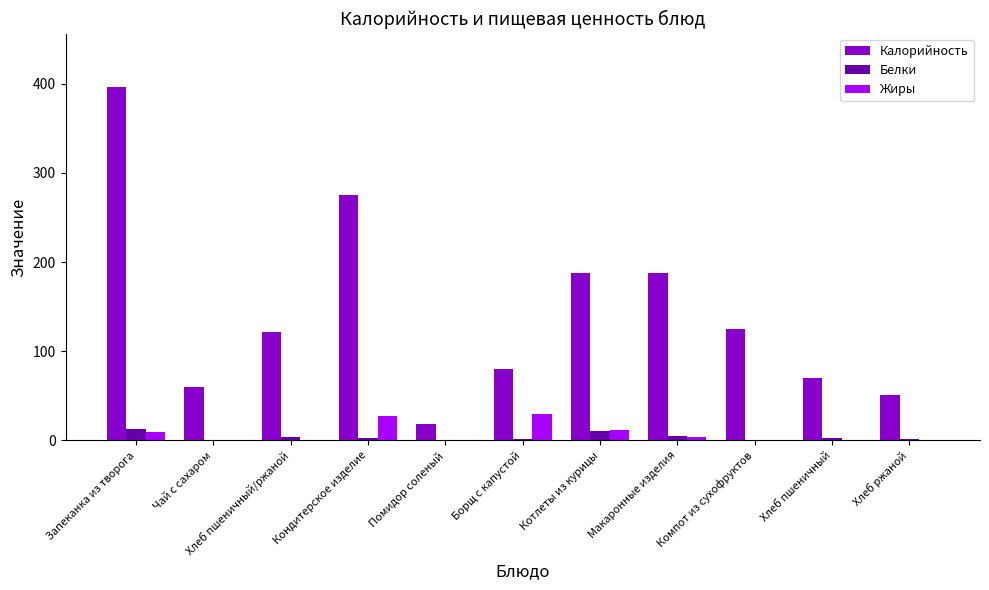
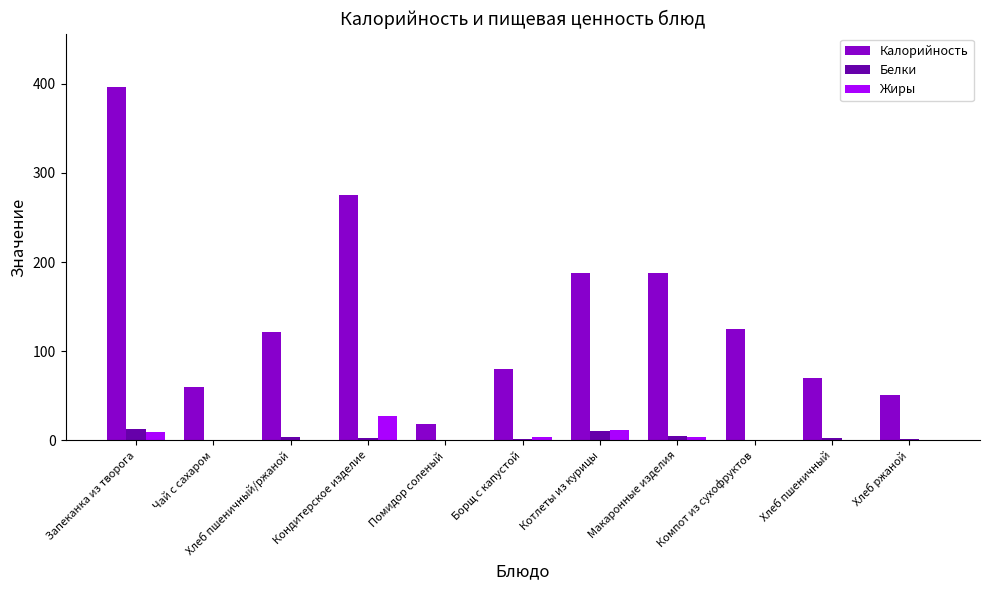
  {
    "Жиры": {
      "Запеканка из творога": 10,
      "Чай с сахаром": 0,
      "Кондитерское изделие": 30,
-     "Борщ с капустой": 30,
+     "Борщ с капустой": 0,
      "Котлеты из курицы": 10,
      "Макаронные изделия": 0,
      "Компот из сухофруктов": 0
    }
  }
